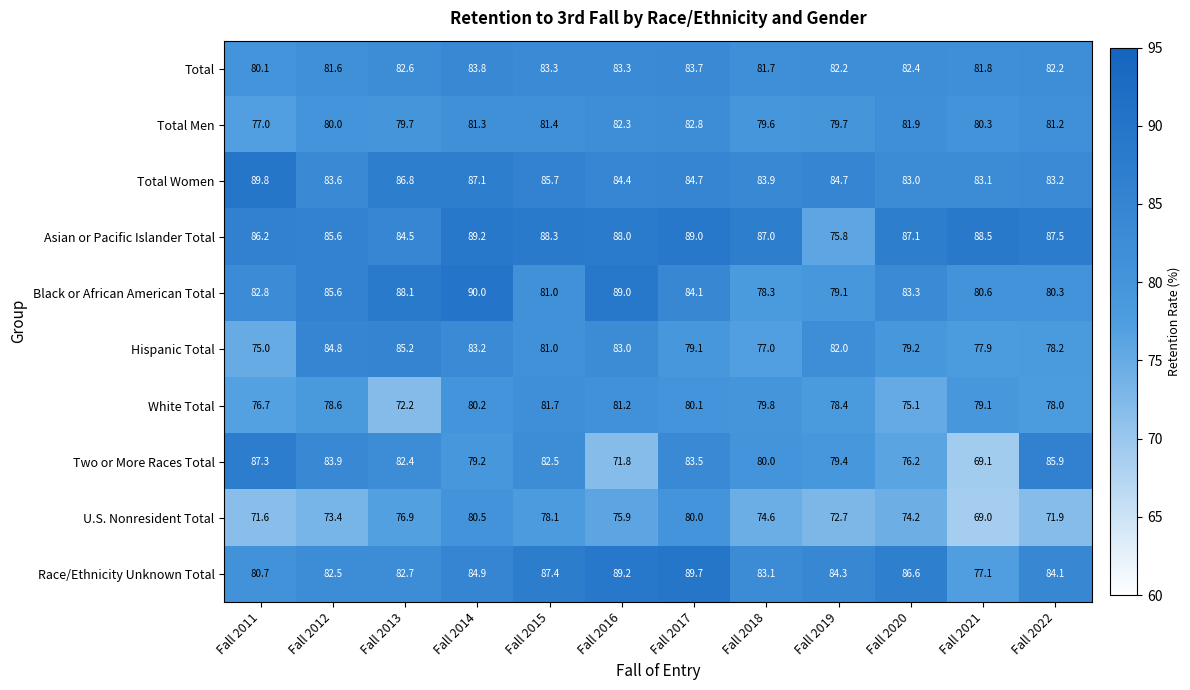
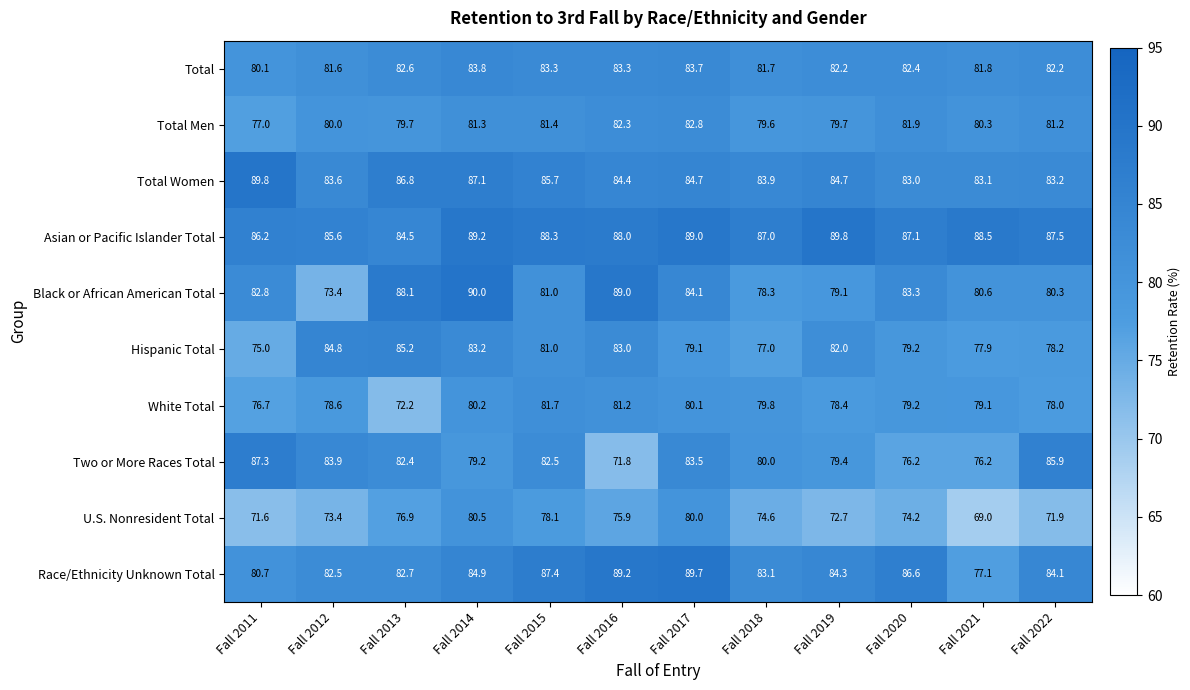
  {
    "Total": {
      "Fall 2011": 80.1,
      "Fall 2012": 81.6,
      "Fall 2013": 82.6,
      "Fall 2014": 83.8,
      "Fall 2015": 83.3,
      "Fall 2016": 83.3,
      "Fall 2017": 83.7,
      "Fall 2018": 81.7,
      "Fall 2019": 82.2,
      "Fall 2020": 82.4,
      "Fall 2021": 81.8,
      "Fall 2022": 82.2
    },
    "Total Men": {
      "Fall 2011": 77.0,
      "Fall 2012": 80.0,
      "Fall 2013": 79.7,
      "Fall 2014": 81.3,
      "Fall 2015": 81.4,
      "Fall 2016": 82.3,
      "Fall 2017": 82.8,
      "Fall 2018": 79.6,
      "Fall 2019": 79.7,
      "Fall 2020": 81.9,
      "Fall 2021": 80.3,
      "Fall 2022": 81.2
    },
    "Total Women": {
      "Fall 2011": 89.8,
      "Fall 2012": 83.6,
      "Fall 2013": 86.8,
      "Fall 2014": 87.1,
      "Fall 2015": 85.7,
      "Fall 2016": 84.4,
      "Fall 2017": 84.7,
      "Fall 2018": 83.9,
      "Fall 2019": 84.7,
      "Fall 2020": 83.0,
      "Fall 2021": 83.1,
      "Fall 2022": 83.2
    },
    "Asian or Pacific Islander Total": {
      "Fall 2011": 86.2,
      "Fall 2012": 85.6,
      "Fall 2013": 84.5,
      "Fall 2014": 89.2,
      "Fall 2015": 88.3,
      "Fall 2016": 88.0,
      "Fall 2017": 89.0,
      "Fall 2018": 87.0,
-     "Fall 2019": 75.8,
+     "Fall 2019": 89.8,
      "Fall 2020": 87.1,
      "Fall 2021": 88.5,
      "Fall 2022": 87.5
    },
    "Black or African American Total": {
      "Fall 2011": 82.8,
-     "Fall 2012": 85.6,
+     "Fall 2012": 73.4,
      "Fall 2013": 88.1,
      "Fall 2014": 90.0,
      "Fall 2015": 81.0,
      "Fall 2016": 89.0,
      "Fall 2017": 84.1,
      "Fall 2018": 78.3,
      "Fall 2019": 79.1,
      "Fall 2020": 83.3,
      "Fall 2021": 80.6,
      "Fall 2022": 80.3
    },
    "Hispanic Total": {
      "Fall 2011": 75.0,
      "Fall 2012": 84.8,
      "Fall 2013": 85.2,
      "Fall 2014": 83.2,
      "Fall 2015": 81.0,
      "Fall 2016": 83.0,
      "Fall 2017": 79.1,
      "Fall 2018": 77.0,
      "Fall 2019": 82.0,
      "Fall 2020": 79.2,
      "Fall 2021": 77.9,
      "Fall 2022": 78.2
    },
    "White Total": {
      "Fall 2011": 76.7,
      "Fall 2012": 78.6,
      "Fall 2013": 72.2,
      "Fall 2014": 80.2,
      "Fall 2015": 81.7,
      "Fall 2016": 81.2,
      "Fall 2017": 80.1,
      "Fall 2018": 79.8,
      "Fall 2019": 78.4,
-     "Fall 2020": 75.1,
+     "Fall 2020": 79.2,
      "Fall 2021": 79.1,
      "Fall 2022": 78.0
    },
    "Two or More Races Total": {
      "Fall 2011": 87.3,
      "Fall 2012": 83.9,
      "Fall 2013": 82.4,
      "Fall 2014": 79.2,
      "Fall 2015": 82.5,
      "Fall 2016": 71.8,
      "Fall 2017": 83.5,
      "Fall 2018": 80.0,
      "Fall 2019": 79.4,
      "Fall 2020": 76.2,
-     "Fall 2021": 69.1,
+     "Fall 2021": 76.2,
      "Fall 2022": 85.9
    },
    "U.S. Nonresident Total": {
      "Fall 2011": 71.6,
      "Fall 2012": 73.4,
      "Fall 2013": 76.9,
      "Fall 2014": 80.5,
      "Fall 2015": 78.1,
      "Fall 2016": 75.9,
      "Fall 2017": 80.0,
      "Fall 2018": 74.6,
      "Fall 2019": 72.7,
      "Fall 2020": 74.2,
      "Fall 2021": 69.0,
      "Fall 2022": 71.9
    },
    "Race/Ethnicity Unknown Total": {
      "Fall 2011": 80.7,
      "Fall 2012": 82.5,
      "Fall 2013": 82.7,
      "Fall 2014": 84.9,
      "Fall 2015": 87.4,
      "Fall 2016": 89.2,
      "Fall 2017": 89.7,
      "Fall 2018": 83.1,
      "Fall 2019": 84.3,
      "Fall 2020": 86.6,
      "Fall 2021": 77.1,
      "Fall 2022": 84.1
    }
  }
